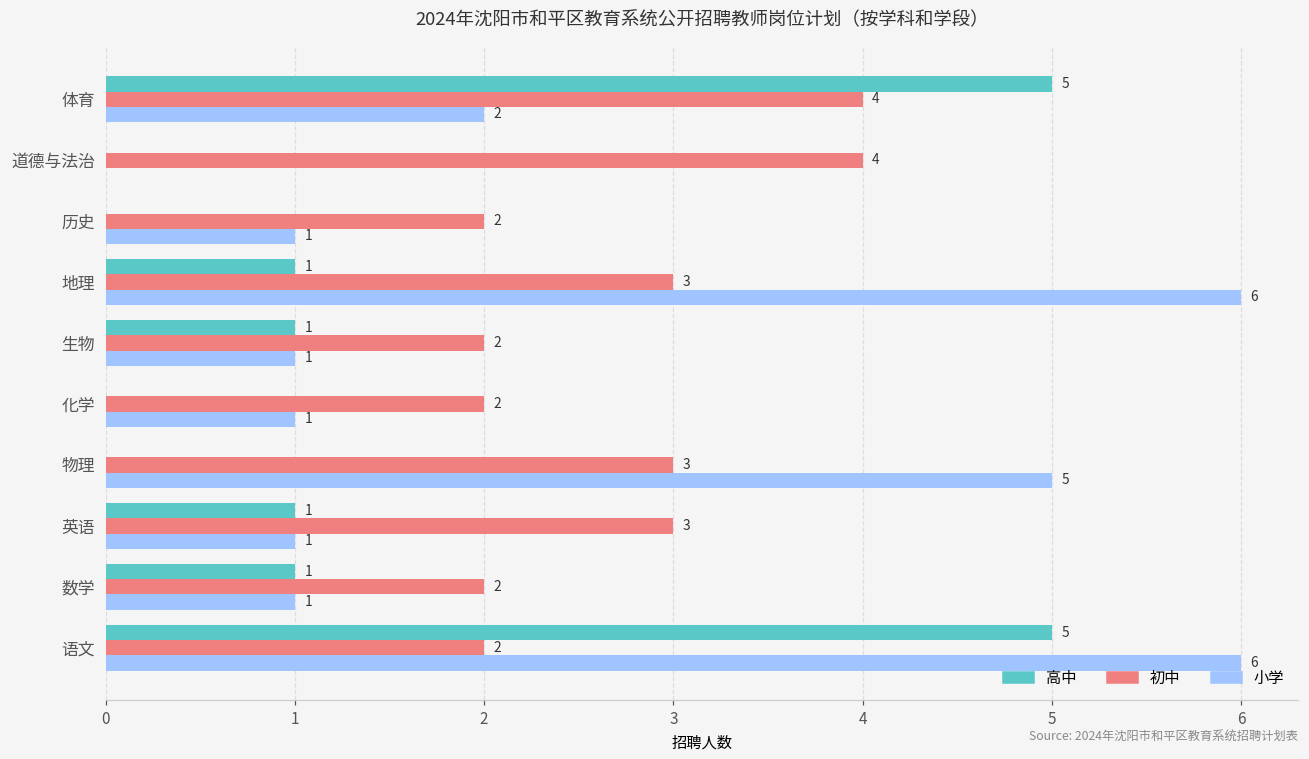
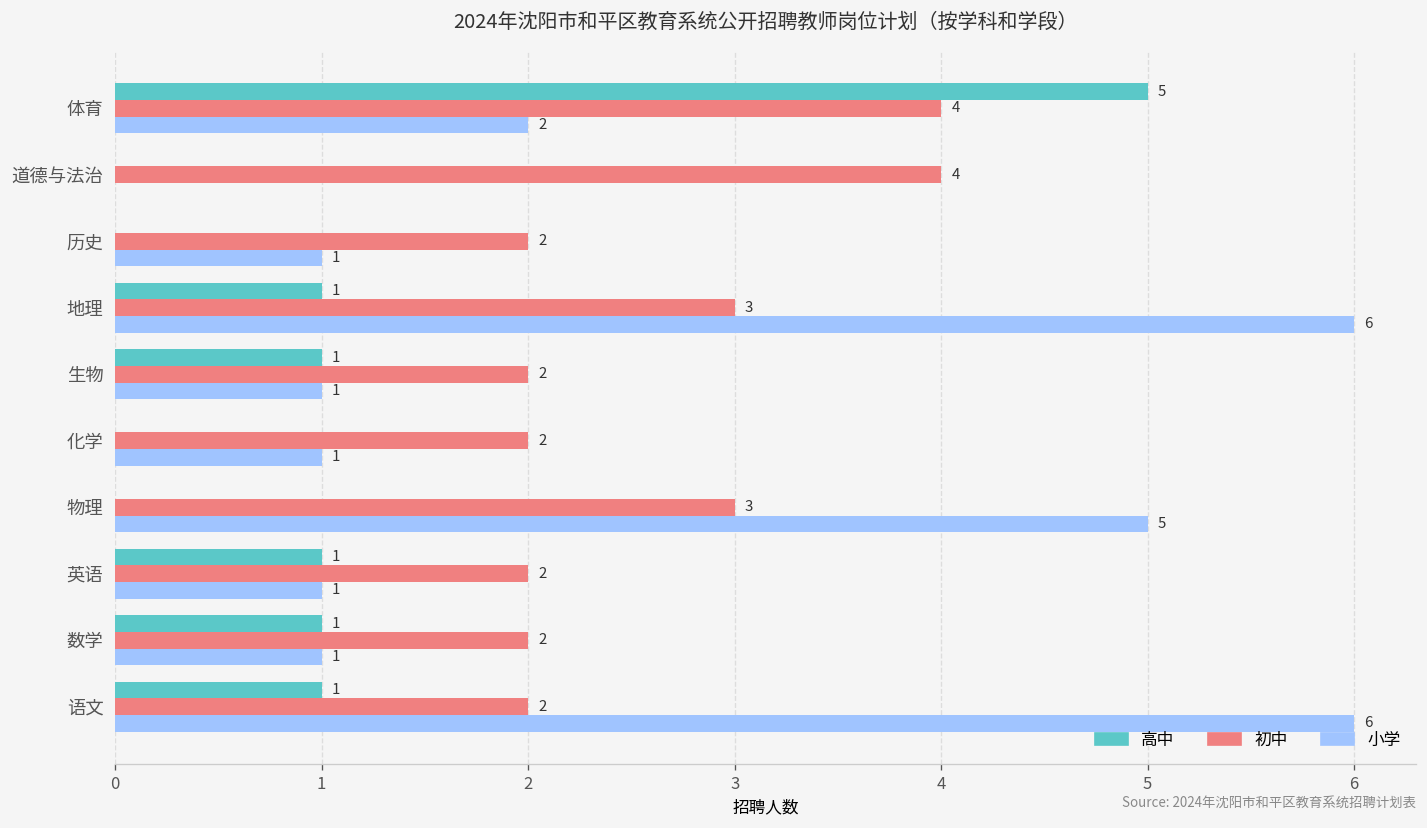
  {
    "高中": {
      "体育": 5,
      "地理": 1,
      "生物": 1,
      "英语": 1,
      "数学": 1,
-     "语文": 5
+     "语文": 1
    },
    "初中": {
      "体育": 4,
      "道德与法治": 4,
      "历史": 2,
      "地理": 3,
      "生物": 2,
      "化学": 2,
      "物理": 3,
-     "英语": 3,
+     "英语": 2,
      "数学": 2,
      "语文": 2
    },
    "小学": {
      "体育": 2,
      "历史": 1,
      "地理": 6,
      "生物": 1,
      "化学": 1,
      "物理": 5,
      "英语": 1,
      "数学": 1,
      "语文": 6
    }
  }
